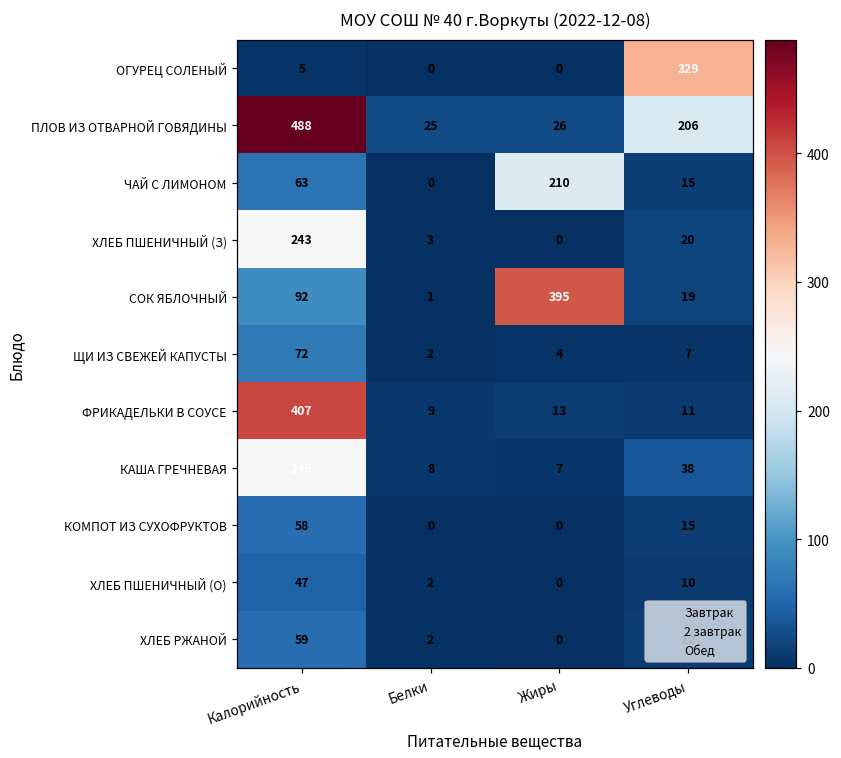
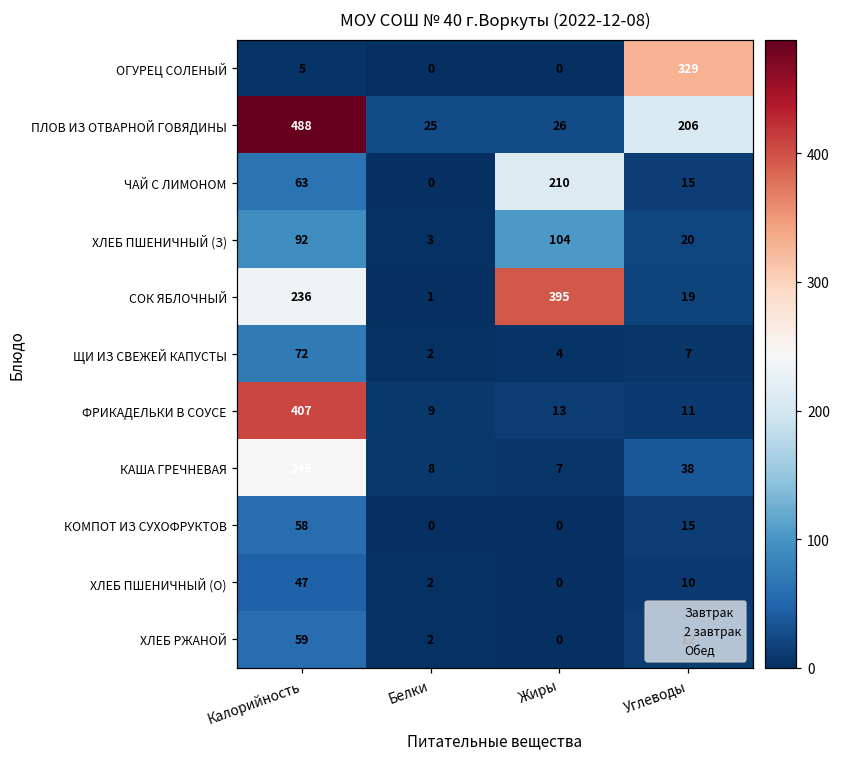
  {
    "ОГУРЕЦ СОЛЕНЫЙ": {
      "Калорийность": 5,
      "Белки": 0,
      "Жиры": 0,
      "Углеводы": 329
    },
    "ПЛОВ ИЗ ОТВАРНОЙ ГОВЯДИНЫ": {
      "Калорийность": 488,
      "Белки": 25,
      "Жиры": 26,
      "Углеводы": 206
    },
    "ЧАЙ С ЛИМОНОМ": {
      "Калорийность": 63,
      "Белки": 0,
      "Жиры": 210,
      "Углеводы": 15
    },
    "ХЛЕБ ПШЕНИЧНЫЙ (З)": {
-     "Калорийность": 243,
+     "Калорийность": 92,
      "Белки": 3,
-     "Жиры": 0,
+     "Жиры": 104,
      "Углеводы": 20
    },
    "СОК ЯБЛОЧНЫЙ": {
-     "Калорийность": 92,
+     "Калорийность": 236,
      "Белки": 1,
      "Жиры": 395,
      "Углеводы": 19
    },
    "ЩИ ИЗ СВЕЖЕЙ КАПУСТЫ": {
      "Калорийность": 72,
      "Белки": 2,
      "Жиры": 4,
      "Углеводы": 7
    },
    "ФРИКАДЕЛЬКИ В СОУСЕ": {
      "Калорийность": 407,
      "Белки": 9,
      "Жиры": 13,
      "Углеводы": 11
    },
    "КАША ГРЕЧНЕВАЯ": {
      "Белки": 8,
      "Жиры": 7,
      "Углеводы": 38
    },
    "КОМПОТ ИЗ СУХОФРУКТОВ": {
      "Калорийность": 58,
      "Белки": 0,
      "Жиры": 0,
      "Углеводы": 15
    },
    "ХЛЕБ ПШЕНИЧНЫЙ (О)": {
      "Калорийность": 47,
      "Белки": 2,
      "Жиры": 0,
      "Углеводы": 10
    },
    "ХЛЕБ РЖАНОЙ": {
      "Калорийность": 59,
      "Белки": 2,
      "Жиры": 0
    }
  }
